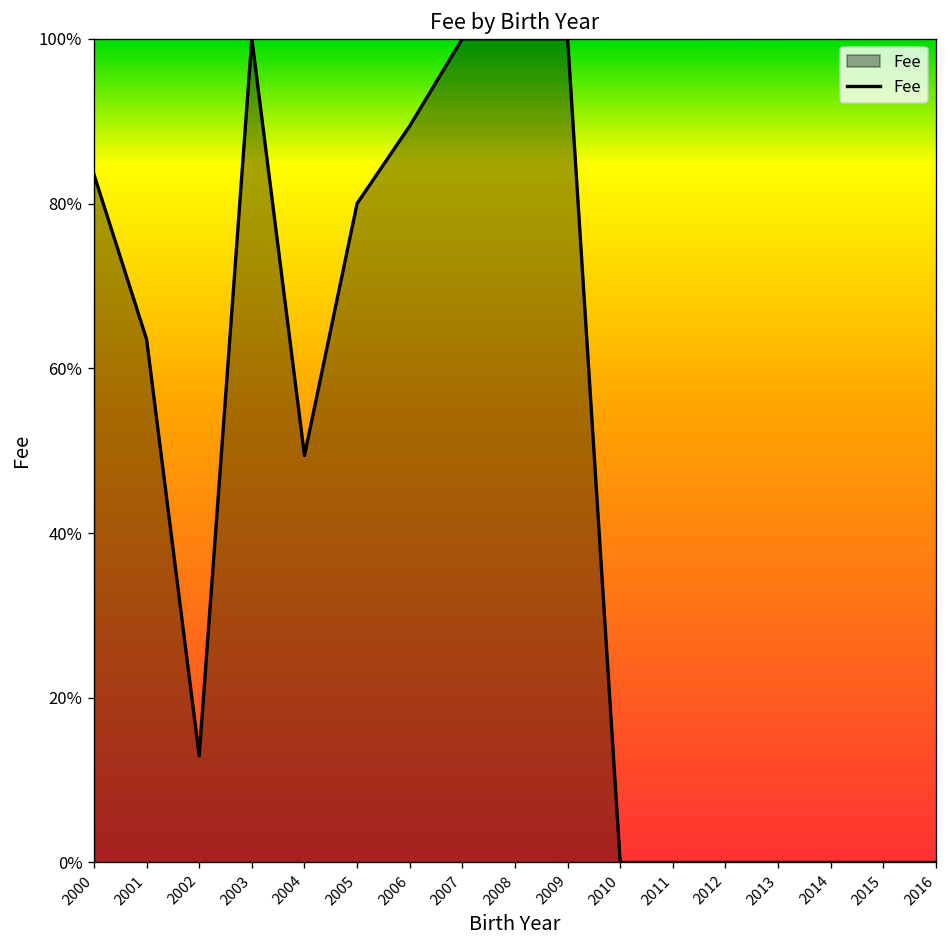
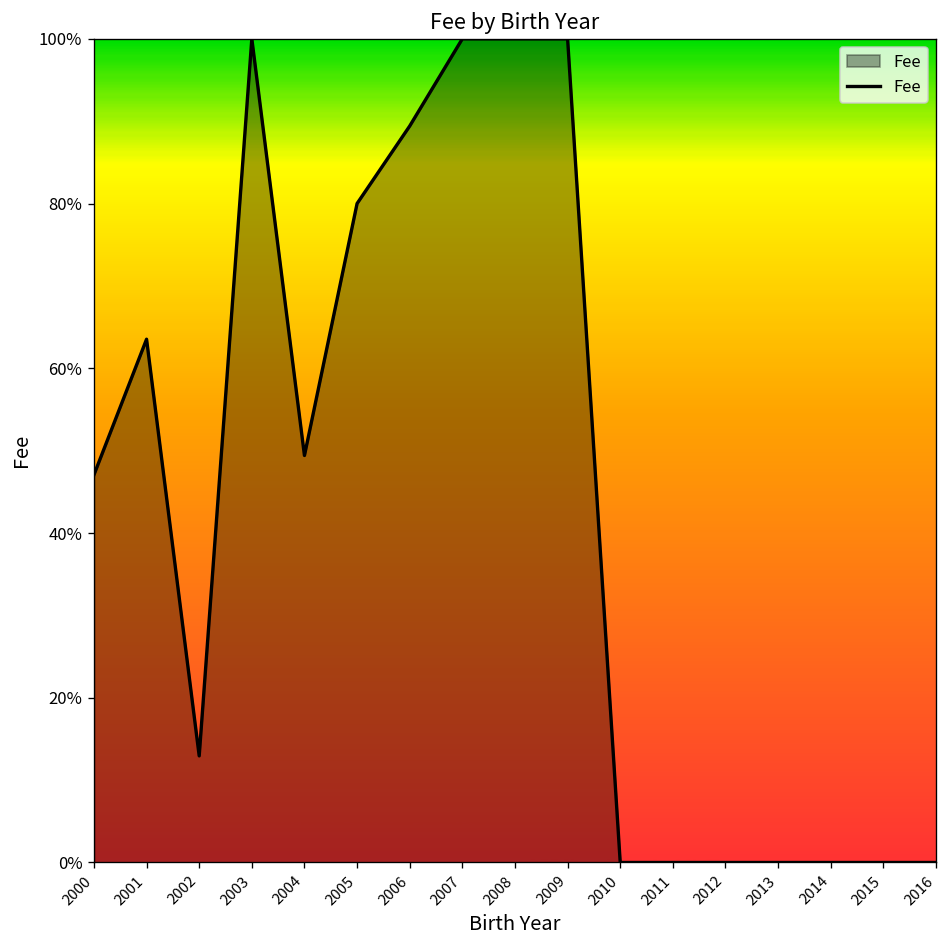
  {
-   "2000": "84%",
+   "2000": "47%",
    "2001": "64%",
    "2002": "13%",
    "2003": "100%",
    "2004": "49%",
    "2005": "80%",
    "2006": "89%",
    "2007": "100%",
    "2008": "100%",
    "2009": "100%",
    "2010": "0%",
    "2011": "0%",
    "2012": "0%",
    "2013": "0%",
    "2014": "0%",
    "2015": "0%",
    "2016": "0%"
  }
